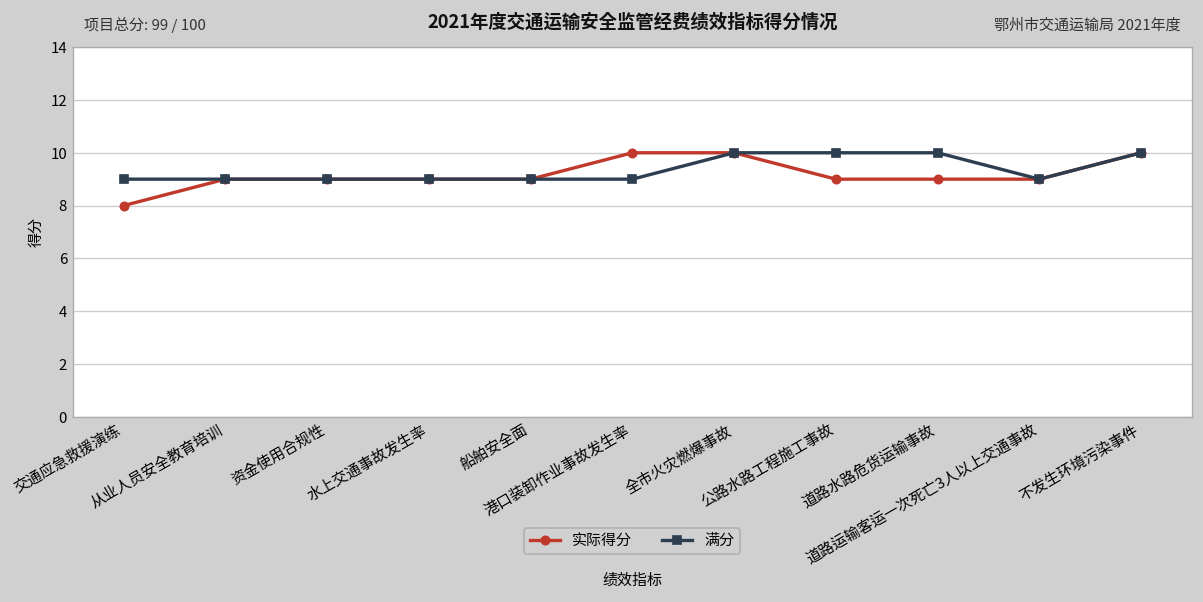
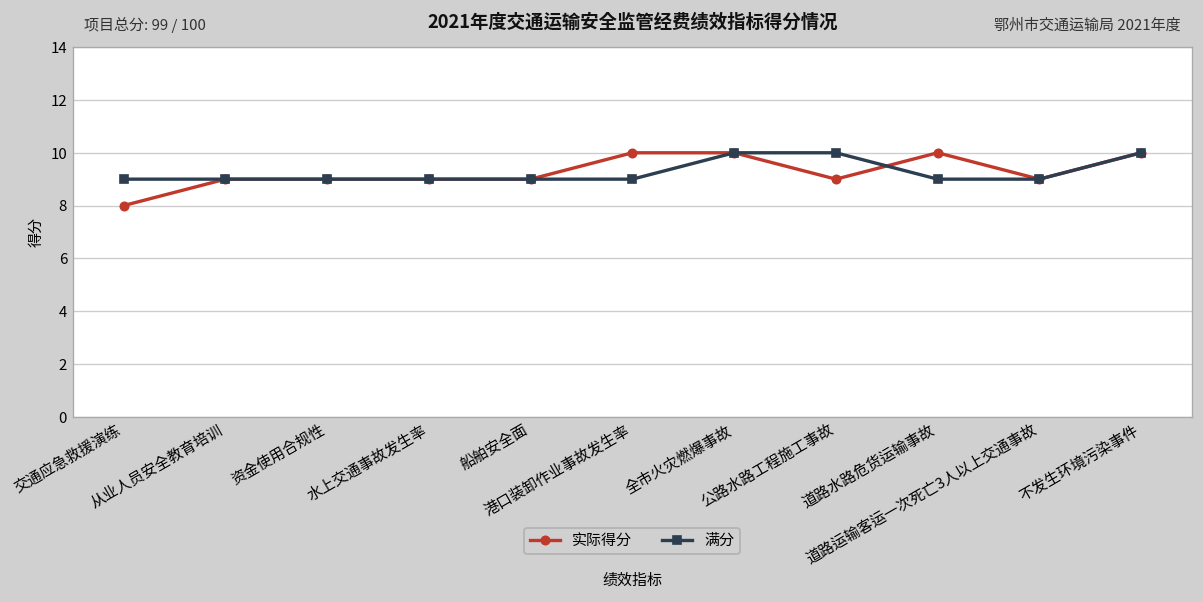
  {
    "实际得分": {
      "交通应急救援演练": 8,
      "港口装卸作业事故发生率": 10,
      "公路水路工程施工事故": 9,
-     "道路水路危货运输事故": 9
+     "道路水路危货运输事故": 10
    },
    "满分": {
      "交通应急救援演练": 9,
      "港口装卸作业事故发生率": 9,
      "公路水路工程施工事故": 10,
-     "道路水路危货运输事故": 10
+     "道路水路危货运输事故": 9
    }
  }
